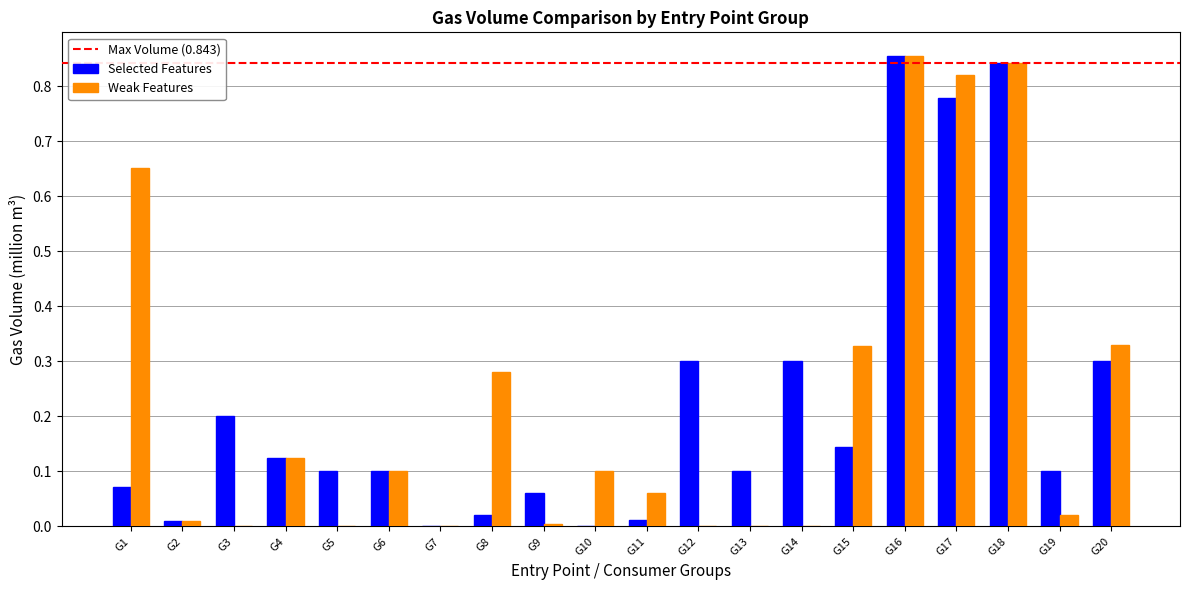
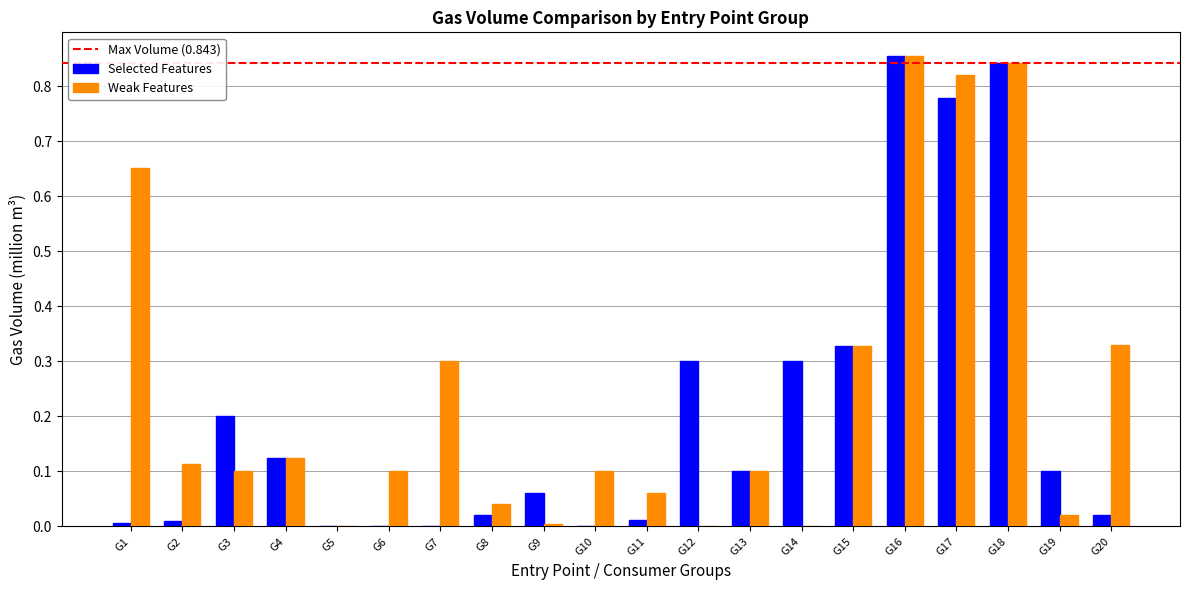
  {
    "Selected Features": {
-     "G1": 0.07,
+     "G1": 0.01,
      "G2": 0.01,
      "G3": 0.20,
      "G4": 0.12,
-     "G5": 0.1,
-     "G6": 0.1,
+     "G5": 0.0,
+     "G6": 0.0,
      "G7": 0.00,
      "G8": 0.02,
      "G9": 0.06,
      "G10": 0.00,
      "G11": 0.01,
      "G12": 0.30,
      "G13": 0.10,
      "G14": 0.30,
-     "G15": 0.15,
+     "G15": 0.33,
      "G16": 0.86,
      "G17": 0.78,
      "G18": 0.84,
      "G19": 0.10,
-     "G20": 0.30
+     "G20": 0.02
    },
    "Weak Features": {
      "G1": 0.65,
-     "G2": 0.01,
-     "G3": 0.0,
+     "G2": 0.11,
+     "G3": 0.1,
      "G4": 0.12,
      "G5": 0.00,
      "G6": 0.10,
-     "G7": 0.0,
-     "G8": 0.28,
+     "G7": 0.3,
+     "G8": 0.04,
      "G10": 0.10,
      "G11": 0.06,
      "G12": 0.00,
-     "G13": 0.0,
+     "G13": 0.1,
      "G14": 0.00,
      "G15": 0.33,
      "G16": 0.86,
      "G17": 0.82,
      "G18": 0.84,
      "G19": 0.02,
      "G20": 0.33
    }
  }
